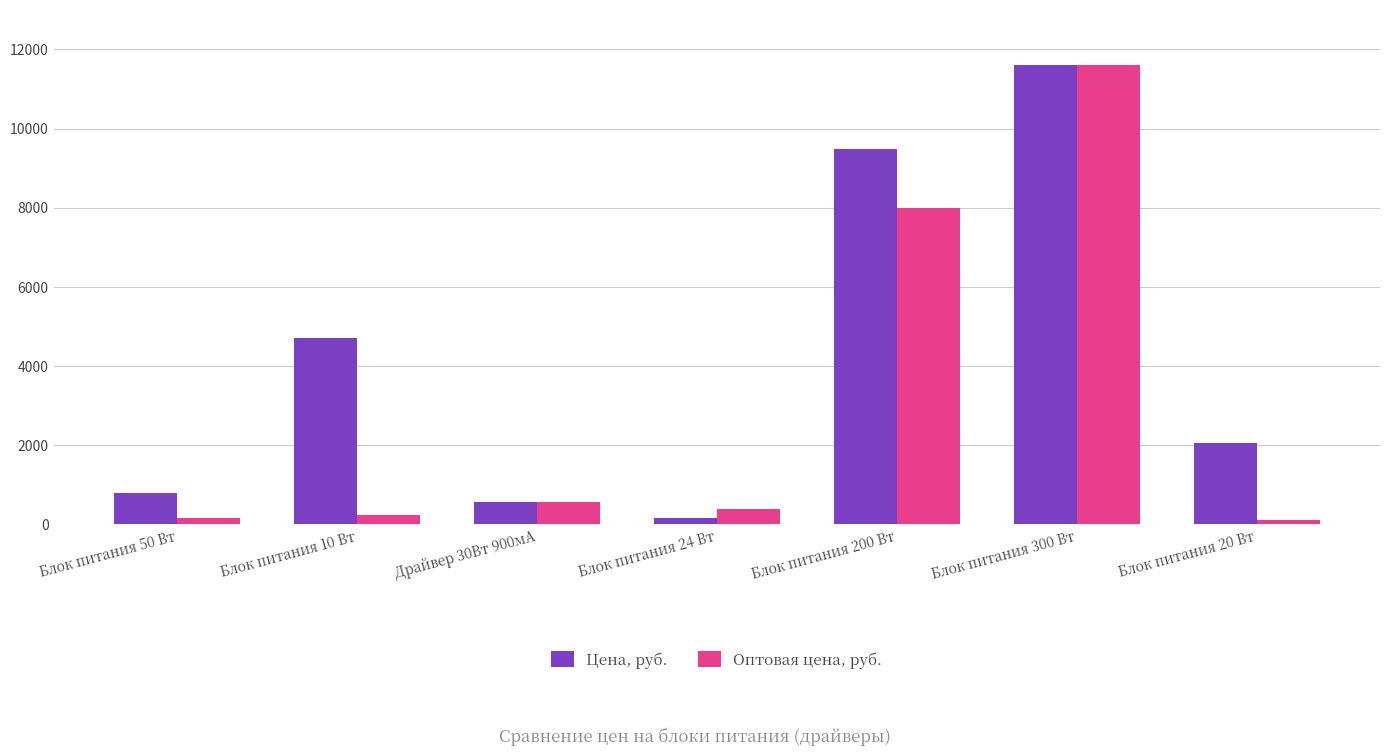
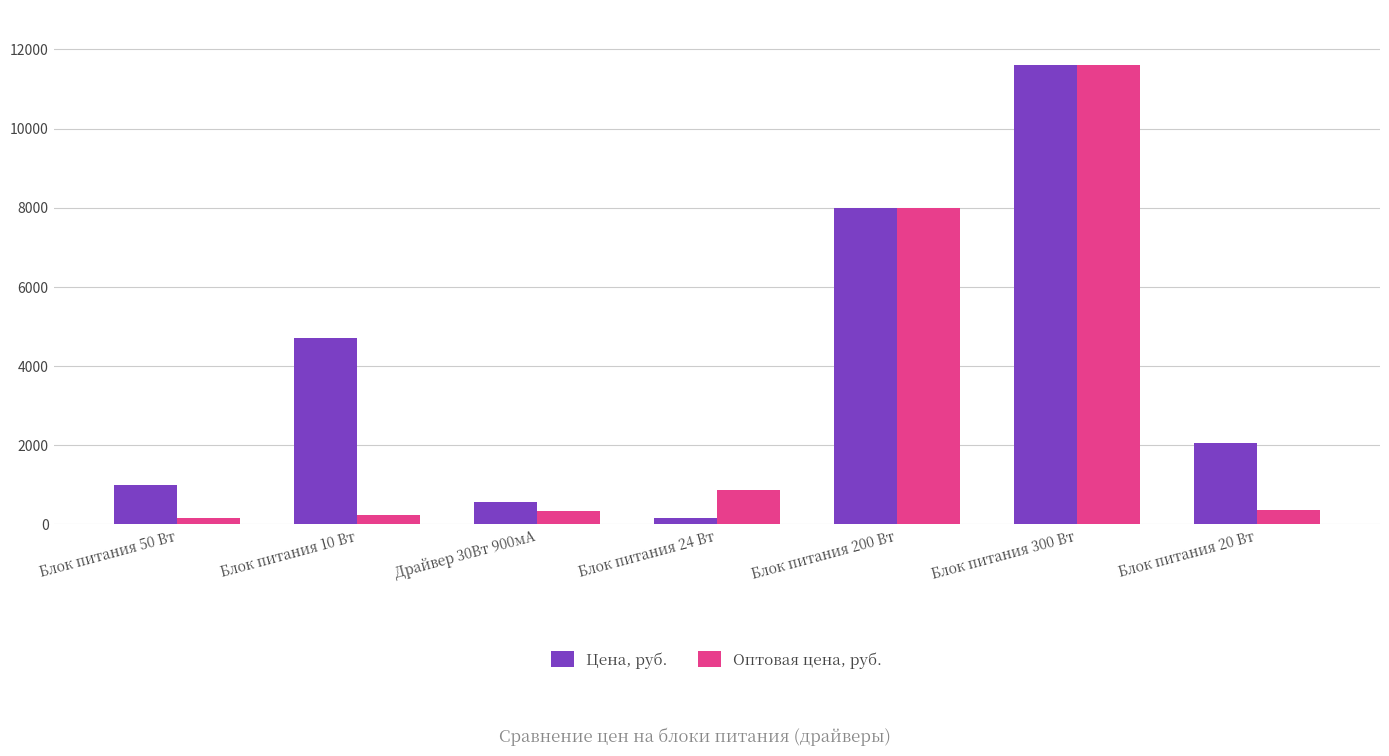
  {
    "Цена, руб.": {
-     "Блок питания 50 Вт": 800,
+     "Блок питания 50 Вт": 1000,
      "Блок питания 10 Вт": 4700,
      "Драйвер 30Вт 900мА": 600,
      "Блок питания 24 Вт": 200,
-     "Блок питания 200 Вт": 9500,
+     "Блок питания 200 Вт": 8000,
      "Блок питания 300 Вт": 11600,
      "Блок питания 20 Вт": 2100
    },
    "Оптовая цена, руб.": {
      "Блок питания 50 Вт": 100,
      "Блок питания 10 Вт": 200,
-     "Драйвер 30Вт 900мА": 600,
-     "Блок питания 24 Вт": 400,
+     "Драйвер 30Вт 900мА": 300,
+     "Блок питания 24 Вт": 900,
      "Блок питания 200 Вт": 8000,
      "Блок питания 300 Вт": 11600,
-     "Блок питания 20 Вт": 100
+     "Блок питания 20 Вт": 400
    }
  }
